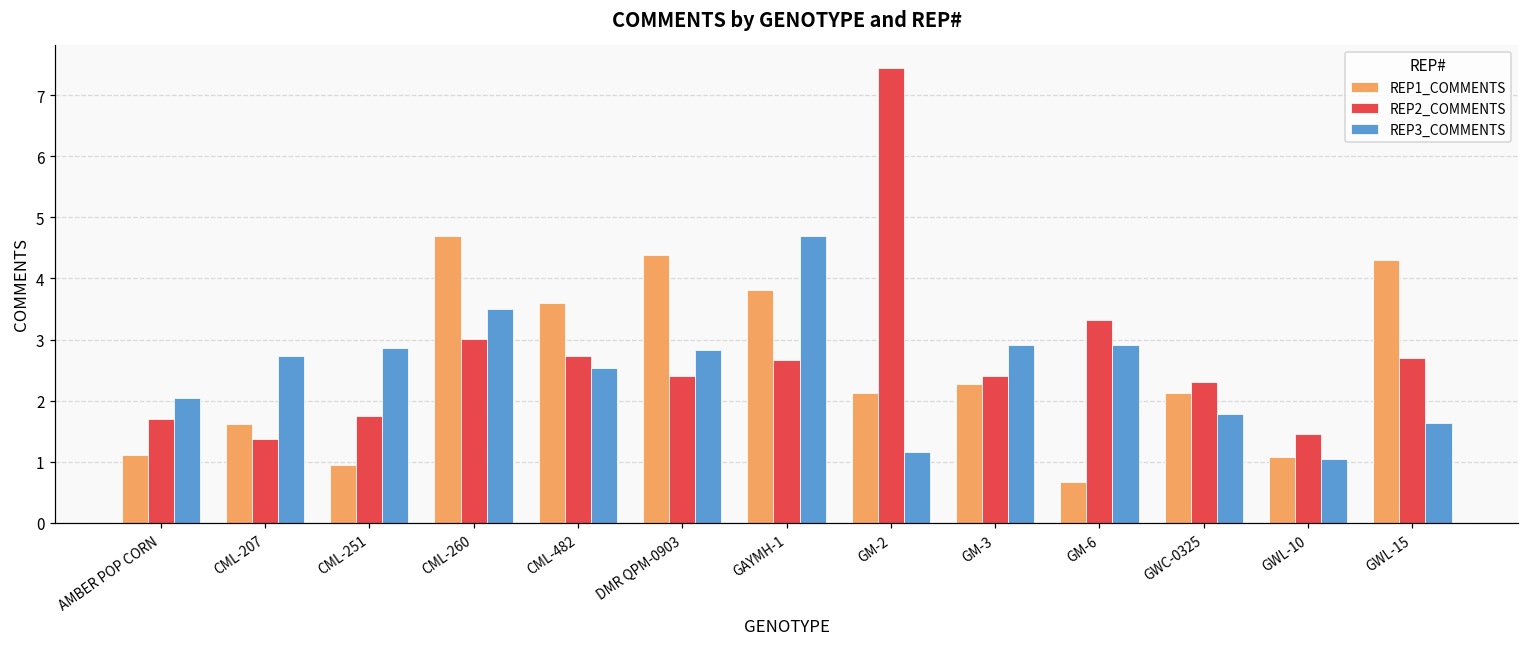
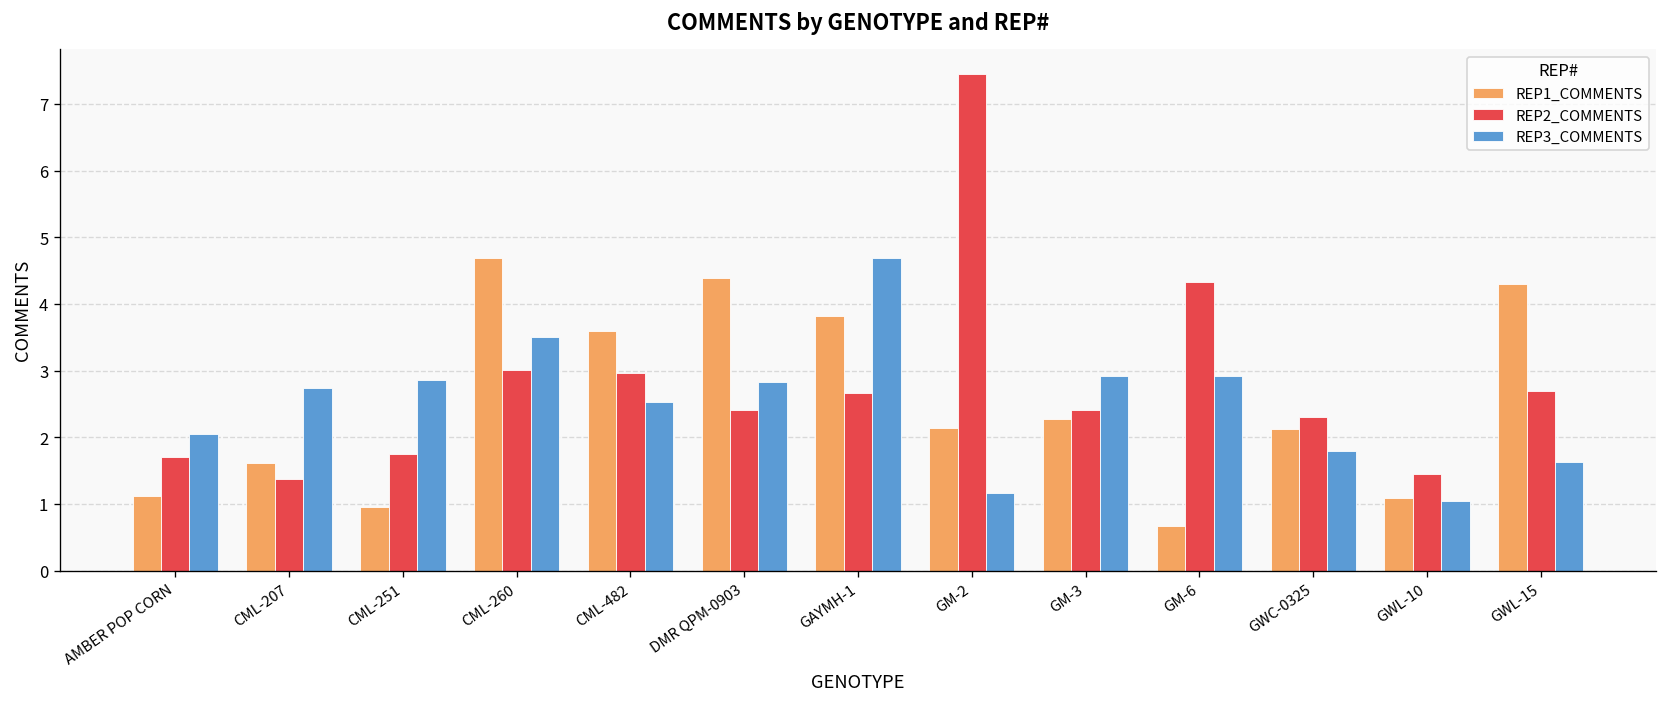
  {
    "REP1_COMMENTS": {
      "AMBER POP CORN": 1.1,
      "CML-207": 1.6,
      "CML-251": 0.9,
      "CML-260": 4.7,
      "CML-482": 3.6,
      "DMR QPM-0903": 4.4,
      "GAYMH-1": 3.8,
      "GM-2": 2.1,
      "GM-3": 2.3,
      "GM-6": 0.7,
      "GWC-0325": 2.1,
      "GWL-10": 1.1,
      "GWL-15": 4.3
    },
    "REP2_COMMENTS": {
      "AMBER POP CORN": 1.7,
      "CML-207": 1.4,
      "CML-251": 1.8,
      "CML-260": 3.0,
-     "CML-482": 2.7,
+     "CML-482": 3.0,
      "DMR QPM-0903": 2.4,
      "GAYMH-1": 2.7,
      "GM-2": 7.5,
      "GM-3": 2.4,
-     "GM-6": 3.3,
+     "GM-6": 4.3,
      "GWC-0325": 2.3,
      "GWL-10": 1.5,
      "GWL-15": 2.7
    },
    "REP3_COMMENTS": {
      "AMBER POP CORN": 2.0,
      "CML-207": 2.7,
      "CML-251": 2.9,
      "CML-260": 3.5,
      "CML-482": 2.5,
      "DMR QPM-0903": 2.8,
      "GAYMH-1": 4.7,
      "GM-2": 1.2,
      "GM-3": 2.9,
      "GM-6": 2.9,
      "GWC-0325": 1.8,
      "GWL-10": 1.0,
      "GWL-15": 1.6
    }
  }
